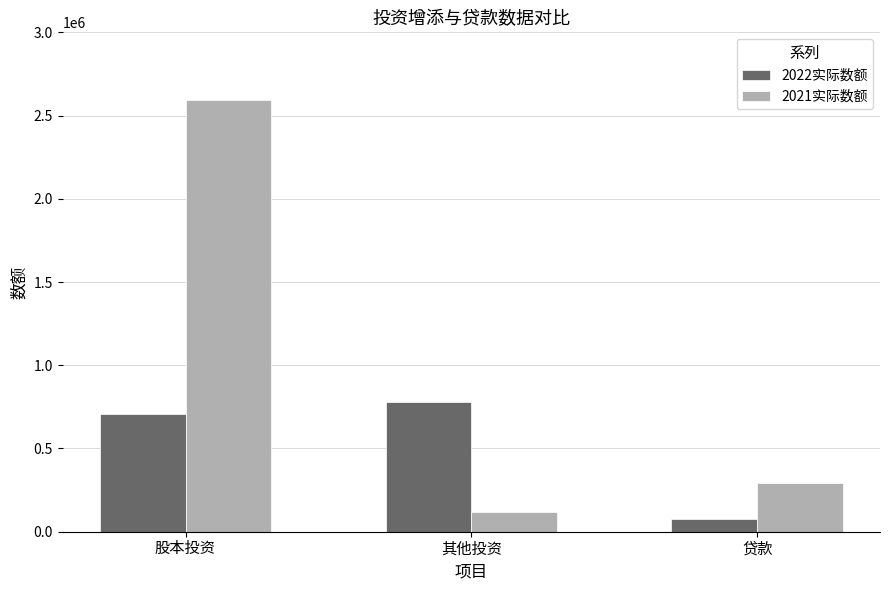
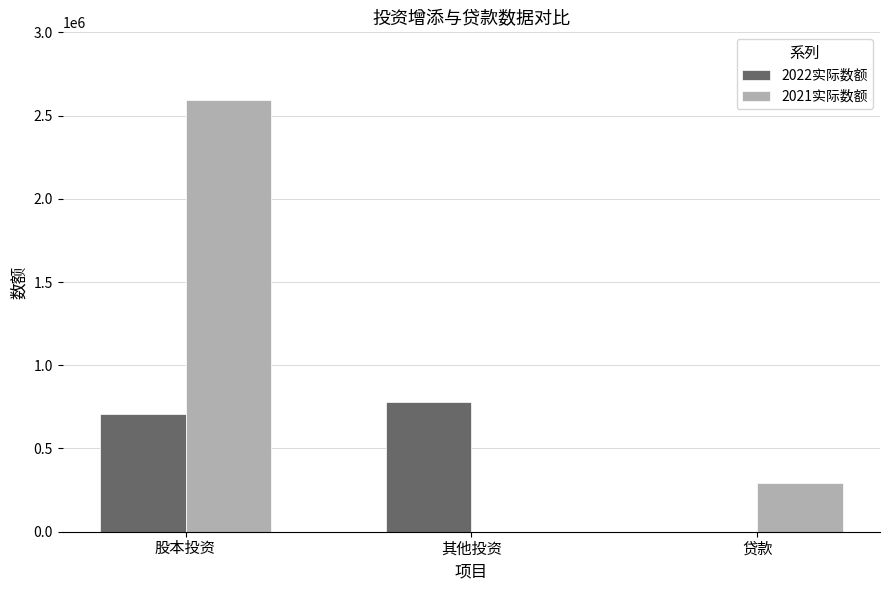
  {
    "2022实际数额": {
      "股本投资": 710000,
      "其他投资": 780000,
-     "贷款": 70000
+     "贷款": 0
    },
    "2021实际数额": {
      "股本投资": 2590000,
-     "其他投资": 120000,
+     "其他投资": 0,
      "贷款": 290000
    }
  }
